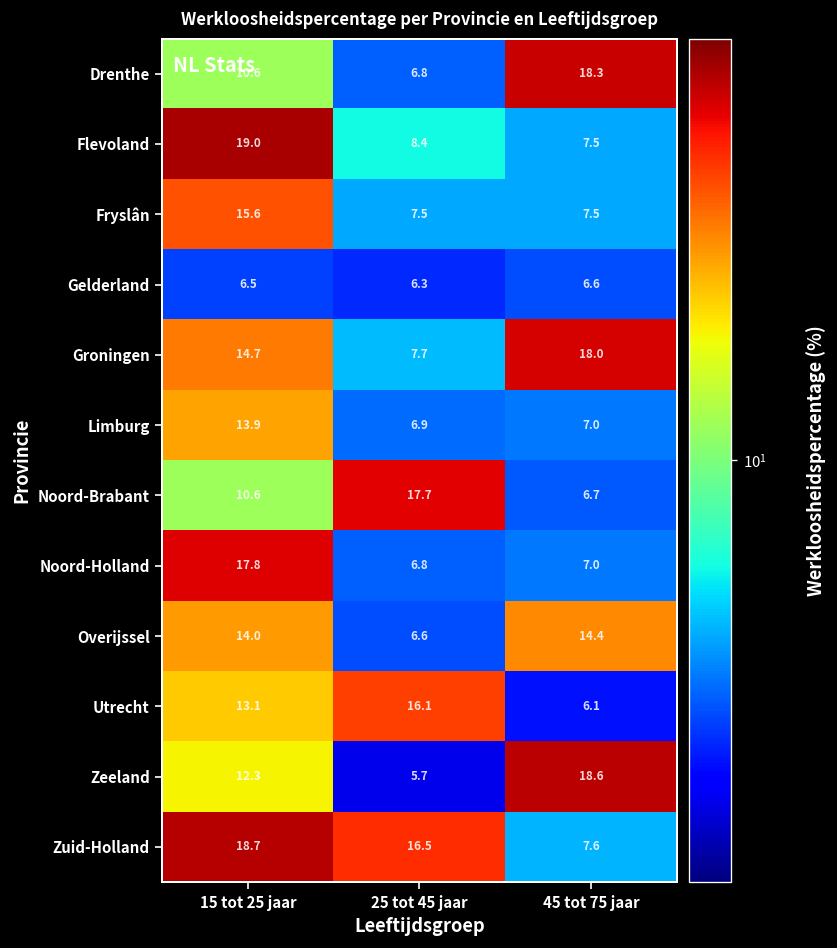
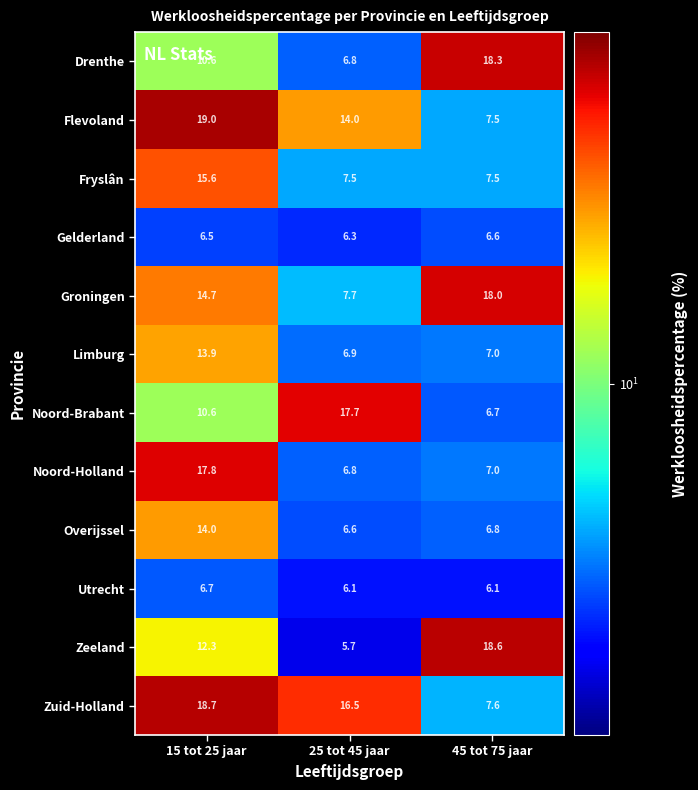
  {
    "Drenthe": {
      "25 tot 45 jaar": 6.8,
      "45 tot 75 jaar": 18.3
    },
    "Flevoland": {
      "15 tot 25 jaar": 19.0,
-     "25 tot 45 jaar": 8.4,
+     "25 tot 45 jaar": 14.0,
      "45 tot 75 jaar": 7.5
    },
    "Fryslân": {
      "15 tot 25 jaar": 15.6,
      "25 tot 45 jaar": 7.5,
      "45 tot 75 jaar": 7.5
    },
    "Gelderland": {
      "15 tot 25 jaar": 6.5,
      "25 tot 45 jaar": 6.3,
      "45 tot 75 jaar": 6.6
    },
    "Groningen": {
      "15 tot 25 jaar": 14.7,
      "25 tot 45 jaar": 7.7,
      "45 tot 75 jaar": 18.0
    },
    "Limburg": {
      "15 tot 25 jaar": 13.9,
      "25 tot 45 jaar": 6.9,
      "45 tot 75 jaar": 7.0
    },
    "Noord-Brabant": {
      "15 tot 25 jaar": 10.6,
      "25 tot 45 jaar": 17.7,
      "45 tot 75 jaar": 6.7
    },
    "Noord-Holland": {
      "15 tot 25 jaar": 17.8,
      "25 tot 45 jaar": 6.8,
      "45 tot 75 jaar": 7.0
    },
    "Overijssel": {
      "15 tot 25 jaar": 14.0,
      "25 tot 45 jaar": 6.6,
-     "45 tot 75 jaar": 14.4
+     "45 tot 75 jaar": 6.8
    },
    "Utrecht": {
-     "15 tot 25 jaar": 13.1,
-     "25 tot 45 jaar": 16.1,
+     "15 tot 25 jaar": 6.7,
+     "25 tot 45 jaar": 6.1,
      "45 tot 75 jaar": 6.1
    },
    "Zeeland": {
      "15 tot 25 jaar": 12.3,
      "25 tot 45 jaar": 5.7,
      "45 tot 75 jaar": 18.6
    },
    "Zuid-Holland": {
      "15 tot 25 jaar": 18.7,
      "25 tot 45 jaar": 16.5,
      "45 tot 75 jaar": 7.6
    }
  }
